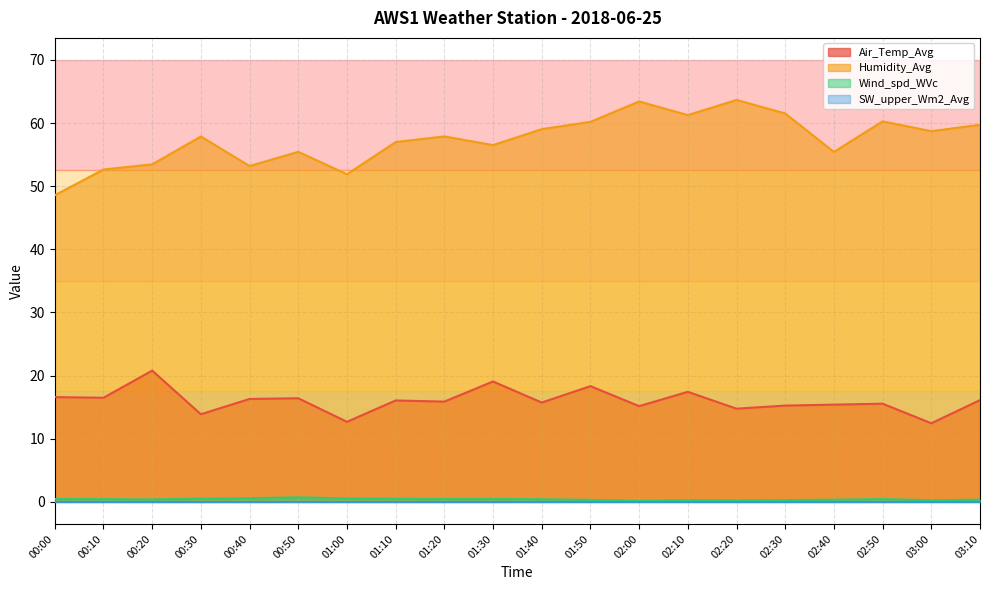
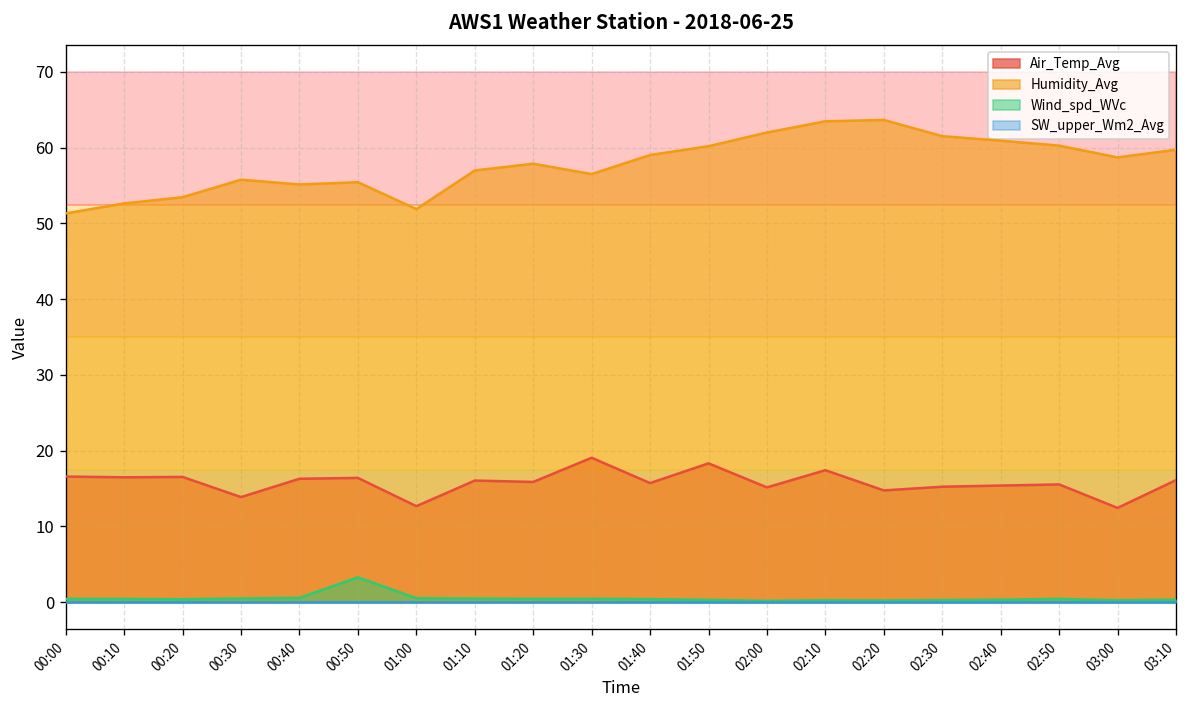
  {
    "Air_Temp_Avg": {
      "00:00": 17,
      "00:10": 16,
-     "00:20": 21,
+     "00:20": 17,
      "00:30": 14,
      "00:40": 16,
      "00:50": 16,
      "01:00": 13,
      "01:10": 16,
      "01:20": 16,
      "01:30": 19,
      "01:40": 16,
      "01:50": 18,
      "02:00": 15,
      "02:10": 17,
      "02:20": 15,
      "02:30": 15,
      "02:40": 15,
      "02:50": 16,
      "03:00": 12,
      "03:10": 16
    },
    "Humidity_Avg": {
-     "00:00": 49,
+     "00:00": 51,
      "00:10": 53,
      "00:20": 53,
-     "00:30": 58,
-     "00:40": 53,
+     "00:30": 56,
+     "00:40": 55,
      "00:50": 55,
      "01:00": 52,
      "01:10": 57,
      "01:20": 58,
      "01:30": 57,
      "01:40": 59,
      "01:50": 60,
-     "02:00": 63,
-     "02:10": 61,
+     "02:00": 62,
+     "02:10": 63,
      "02:20": 64,
      "02:30": 62,
-     "02:40": 55,
+     "02:40": 61,
      "02:50": 60,
      "03:00": 59,
      "03:10": 60
    },
    "Wind_spd_WVc": {
      "00:00": 0,
      "00:10": 0,
      "00:30": 0,
      "00:40": 1,
-     "00:50": 1,
+     "00:50": 3,
      "01:00": 1,
      "01:10": 0,
      "01:20": 0,
      "01:30": 0,
      "02:50": 0
    },
    "SW_upper_Wm2_Avg": {
      "00:00": 0,
      "00:10": 0,
      "00:30": 0,
      "00:40": 0,
      "00:50": 0,
      "01:00": 0,
      "01:10": 0,
      "01:20": 0,
      "01:30": 0,
      "02:50": 0
    }
  }
